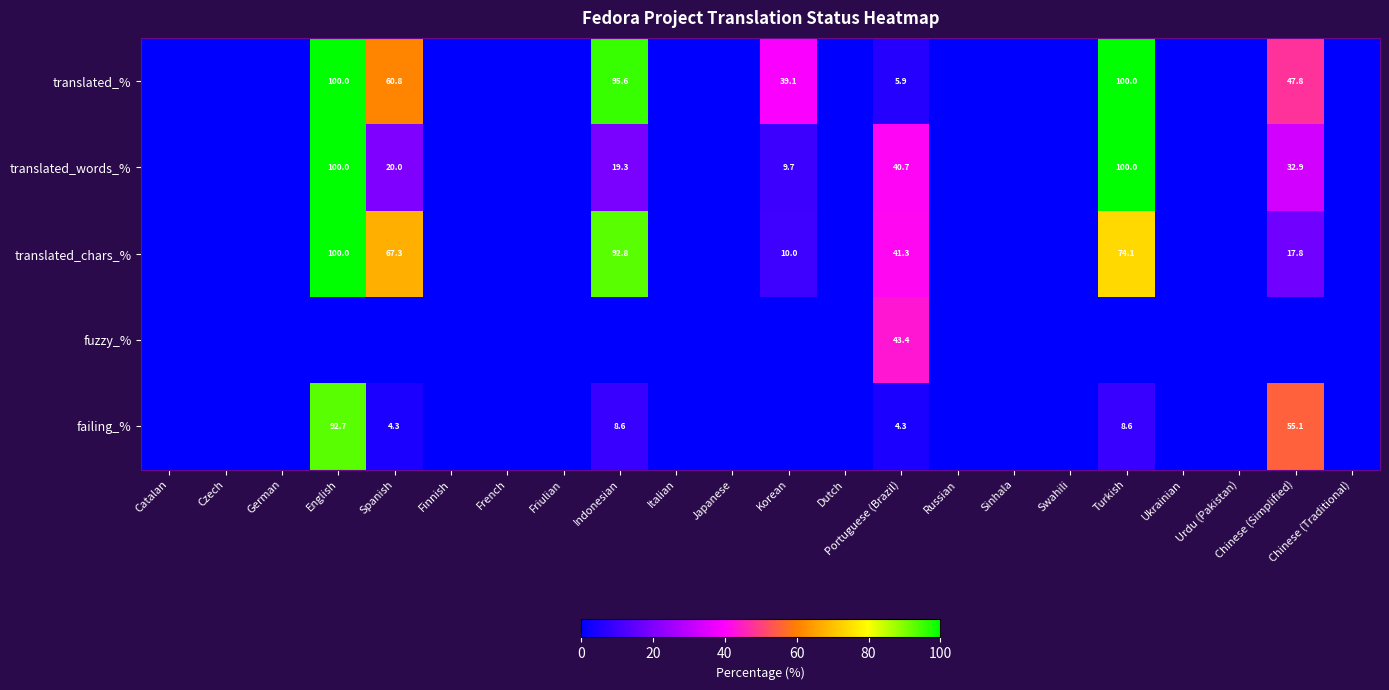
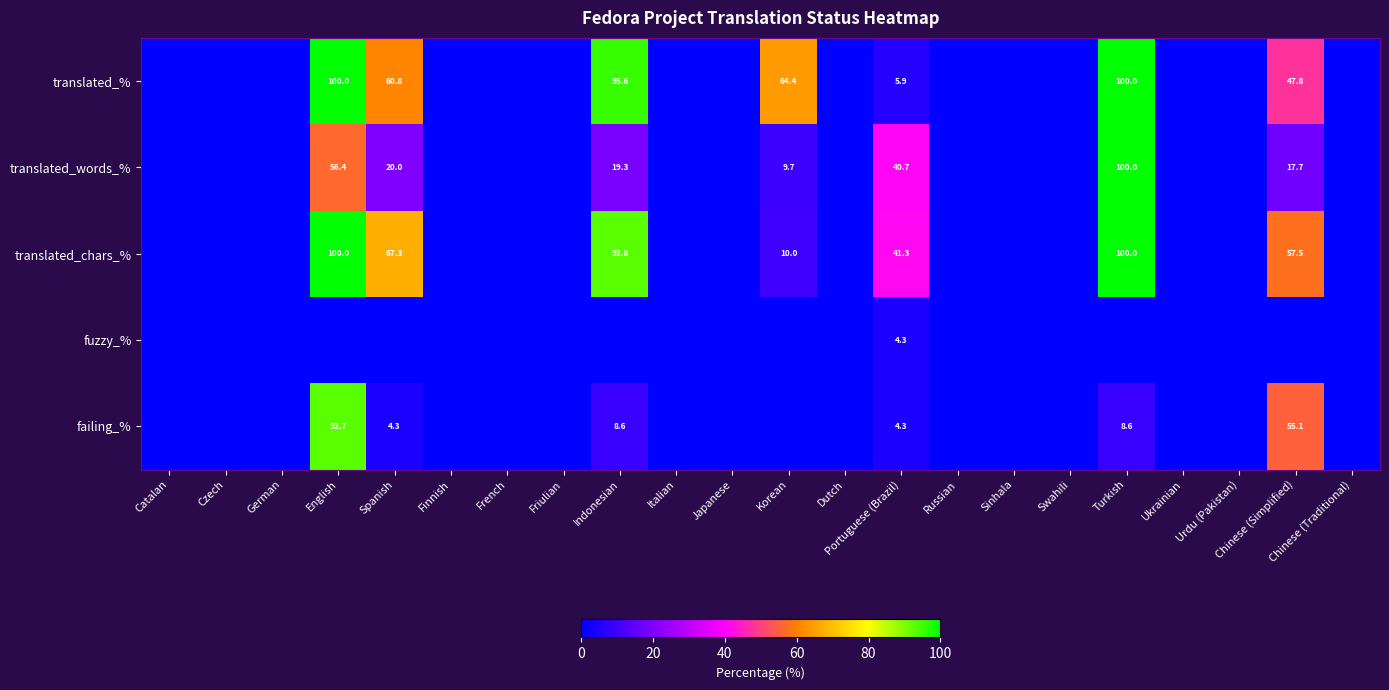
  {
    "translated_%": {
      "English": 100.0,
      "Spanish": 60.8,
      "Indonesian": 95.6,
-     "Korean": 39.1,
+     "Korean": 64.4,
      "Portuguese (Brazil)": 5.9,
      "Turkish": 100.0,
      "Chinese (Simplified)": 47.8
    },
    "translated_words_%": {
-     "English": 100.0,
+     "English": 56.4,
      "Spanish": 20.0,
      "Indonesian": 19.3,
      "Korean": 9.7,
      "Portuguese (Brazil)": 40.7,
      "Turkish": 100.0,
-     "Chinese (Simplified)": 32.9
+     "Chinese (Simplified)": 17.7
    },
    "translated_chars_%": {
      "English": 100.0,
      "Spanish": 67.3,
      "Indonesian": 92.8,
      "Korean": 10.0,
      "Portuguese (Brazil)": 41.3,
-     "Turkish": 74.1,
-     "Chinese (Simplified)": 17.8
+     "Turkish": 100.0,
+     "Chinese (Simplified)": 57.5
    },
    "fuzzy_%": {
-     "Portuguese (Brazil)": 43.4
+     "Portuguese (Brazil)": 4.3
    },
    "failing_%": {
      "English": 92.7,
      "Spanish": 4.3,
      "Indonesian": 8.6,
      "Portuguese (Brazil)": 4.3,
      "Turkish": 8.6,
      "Chinese (Simplified)": 55.1
    }
  }
